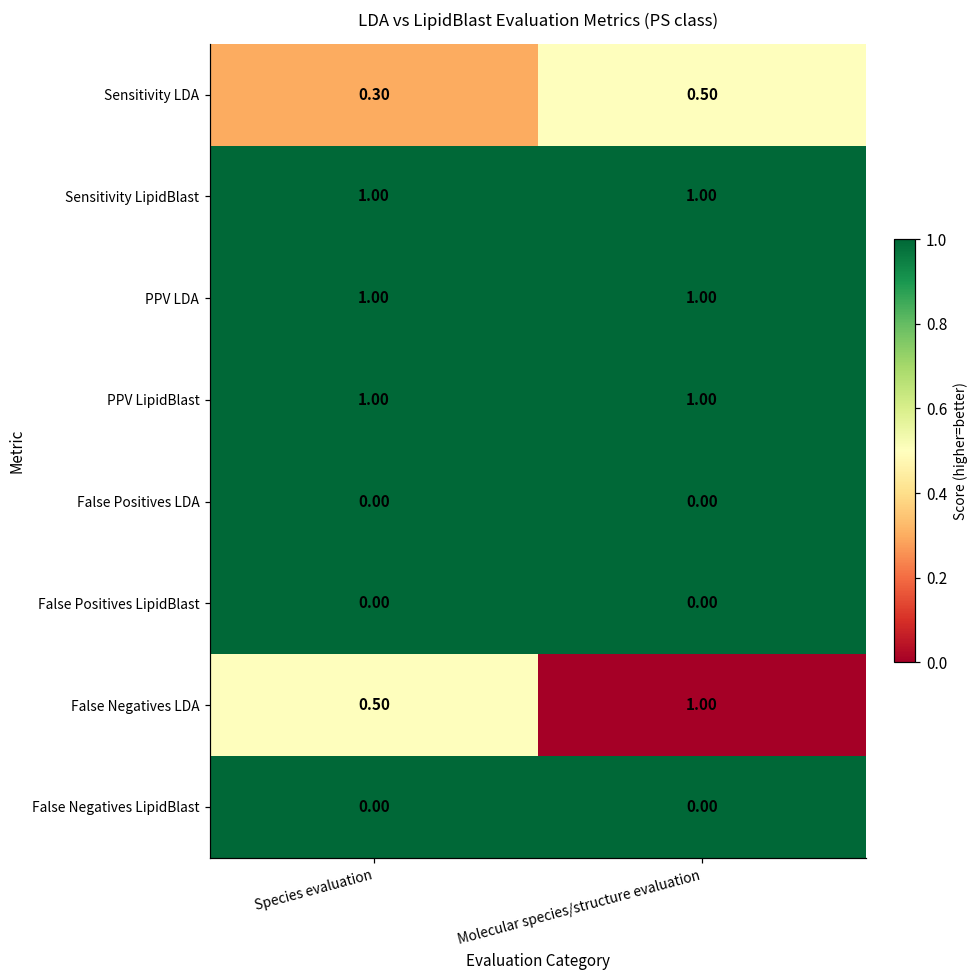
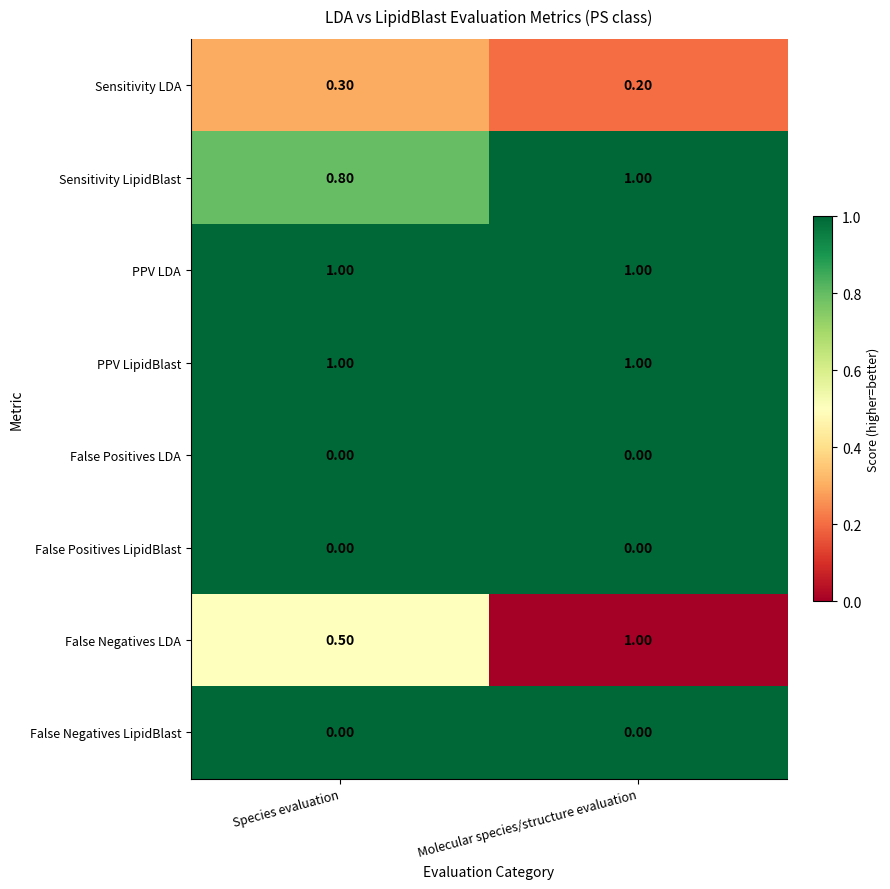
  {
    "Sensitivity LDA": {
      "Species evaluation": 0.30,
-     "Molecular species/structure evaluation": 0.50
+     "Molecular species/structure evaluation": 0.20
    },
    "Sensitivity LipidBlast": {
-     "Species evaluation": 1.00,
+     "Species evaluation": 0.80,
      "Molecular species/structure evaluation": 1.00
    },
    "PPV LDA": {
      "Species evaluation": 1.00,
      "Molecular species/structure evaluation": 1.00
    },
    "PPV LipidBlast": {
      "Species evaluation": 1.00,
      "Molecular species/structure evaluation": 1.00
    },
    "False Positives LDA": {
      "Species evaluation": 0.00,
      "Molecular species/structure evaluation": 0.00
    },
    "False Positives LipidBlast": {
      "Species evaluation": 0.00,
      "Molecular species/structure evaluation": 0.00
    },
    "False Negatives LDA": {
      "Species evaluation": 0.50,
      "Molecular species/structure evaluation": 1.00
    },
    "False Negatives LipidBlast": {
      "Species evaluation": 0.00,
      "Molecular species/structure evaluation": 0.00
    }
  }
